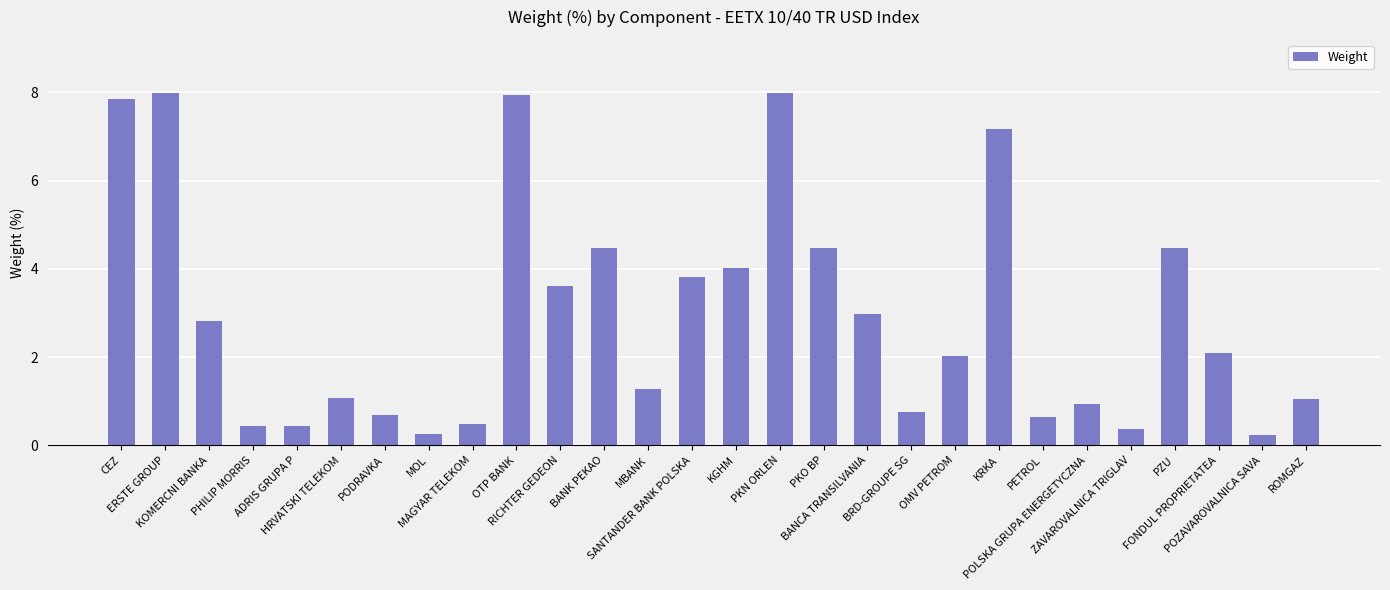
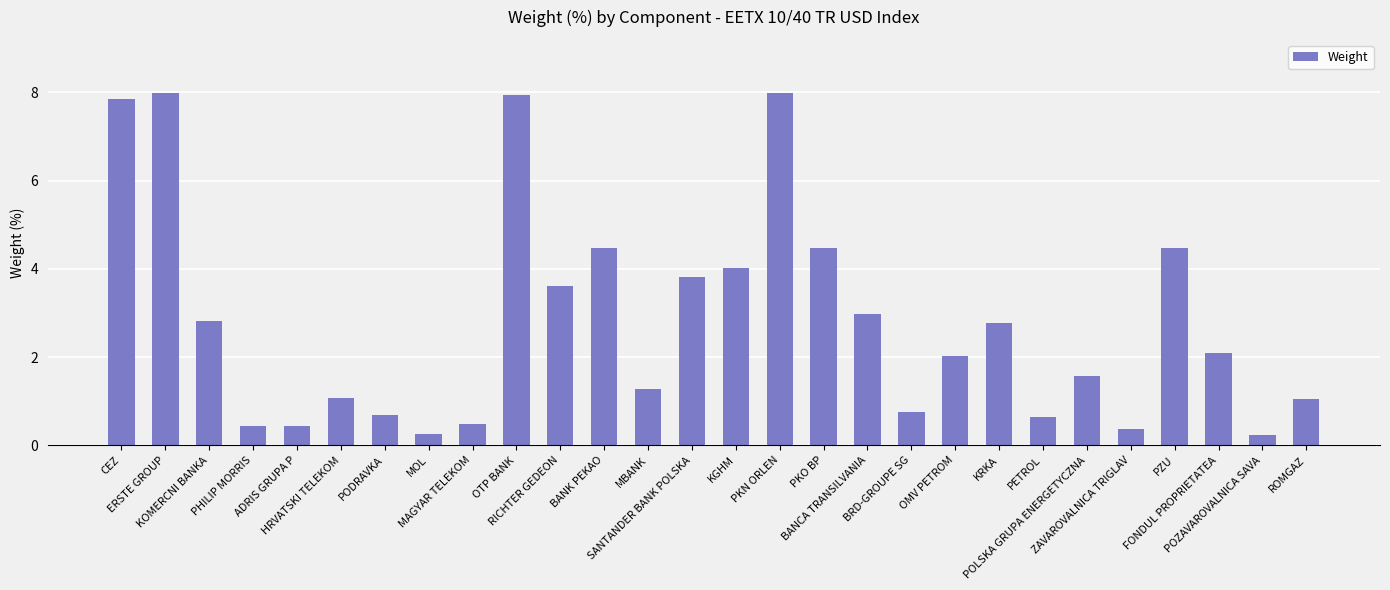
  {
    "CEZ": 7.8,
    "ERSTE GROUP": 8.0,
    "KOMERCNI BANKA": 2.8,
    "PHILIP MORRIS": 0.4,
    "ADRIS GRUPA P": 0.4,
    "HRVATSKI TELEKOM": 1.1,
    "PODRAVKA": 0.7,
    "MOL": 0.3,
    "MAGYAR TELEKOM": 0.5,
    "OTP BANK": 7.9,
    "RICHTER GEDEON": 3.6,
    "BANK PEKAO": 4.5,
    "MBANK": 1.3,
    "SANTANDER BANK POLSKA": 3.8,
    "KGHM": 4.0,
    "PKN ORLEN": 8.0,
    "PKO BP": 4.5,
    "BANCA TRANSILVANIA": 3.0,
    "BRD-GROUPE SG": 0.8,
    "OMV PETROM": 2.0,
-   "KRKA": 7.2,
+   "KRKA": 2.8,
    "PETROL": 0.7,
-   "POLSKA GRUPA ENERGETYCZNA": 0.9,
+   "POLSKA GRUPA ENERGETYCZNA": 1.6,
    "ZAVAROVALNICA TRIGLAV": 0.4,
    "PZU": 4.5,
    "FONDUL PROPRIETATEA": 2.1,
    "POZAVAROVALNICA SAVA": 0.2,
    "ROMGAZ": 1.1
  }
